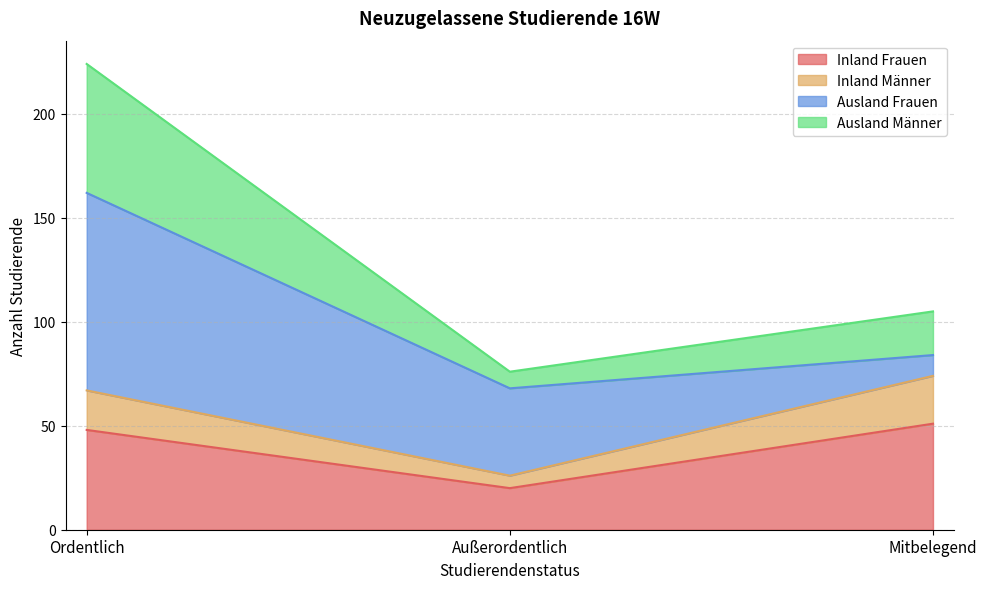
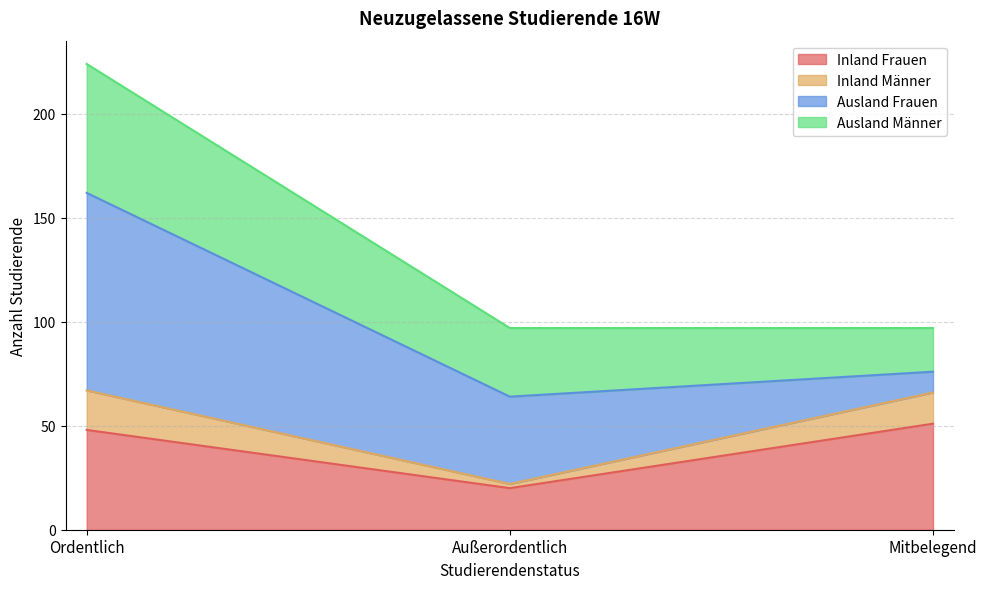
  {
    "Inland Frauen": {
      "Ordentlich": 48,
      "Außerordentlich": 20,
      "Mitbelegend": 51
    },
    "Inland Männer": {
      "Ordentlich": 19,
-     "Außerordentlich": 6,
-     "Mitbelegend": 23
+     "Außerordentlich": 2,
+     "Mitbelegend": 15
    },
    "Ausland Frauen": {
      "Ordentlich": 95,
      "Außerordentlich": 42,
      "Mitbelegend": 10
    },
    "Ausland Männer": {
      "Ordentlich": 62,
-     "Außerordentlich": 8,
+     "Außerordentlich": 33,
      "Mitbelegend": 21
    }
  }
